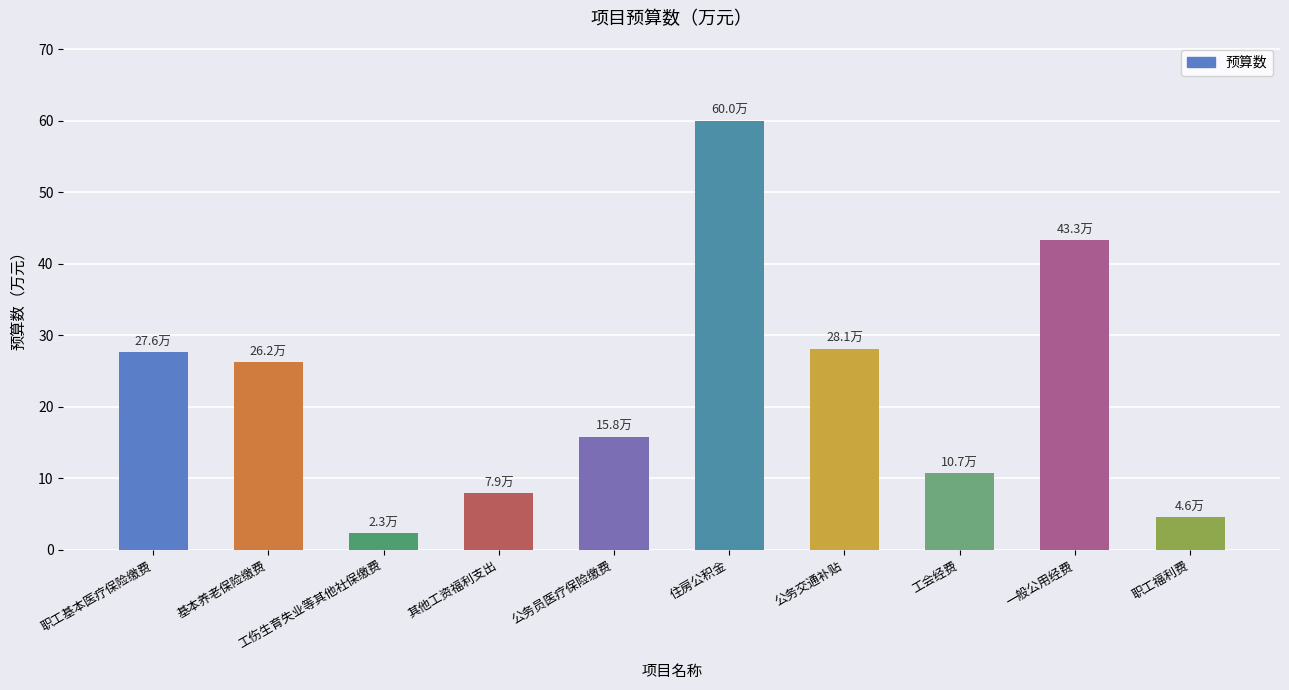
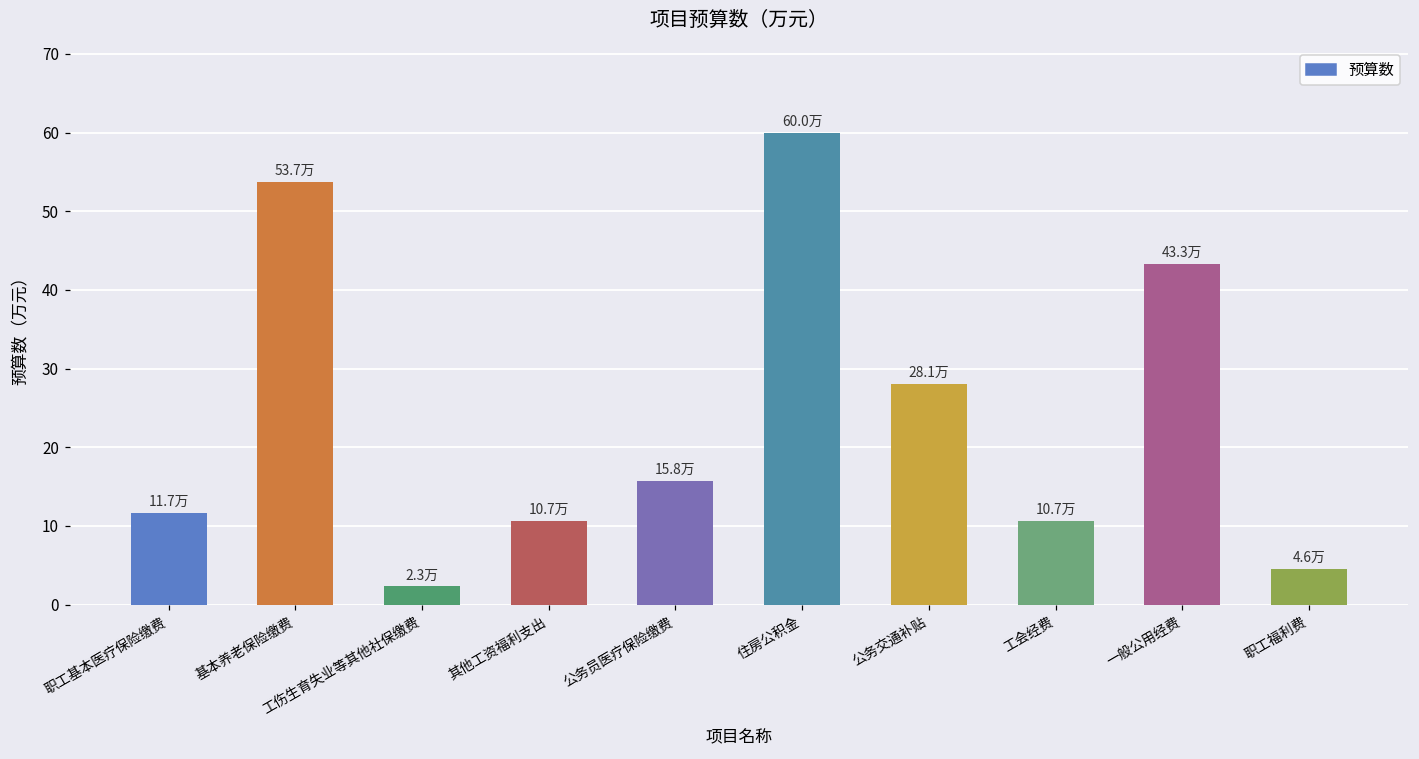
  {
-   "职工基本医疗保险缴费": "27.6万",
-   "基本养老保险缴费": "26.2万",
+   "职工基本医疗保险缴费": "11.7万",
+   "基本养老保险缴费": "53.7万",
    "工伤生育失业等其他社保缴费": "2.3万",
-   "其他工资福利支出": "7.9万",
+   "其他工资福利支出": "10.7万",
    "公务员医疗保险缴费": "15.8万",
    "住房公积金": "60.0万",
    "公务交通补贴": "28.1万",
    "工会经费": "10.7万",
    "一般公用经费": "43.3万",
    "职工福利费": "4.6万"
  }
